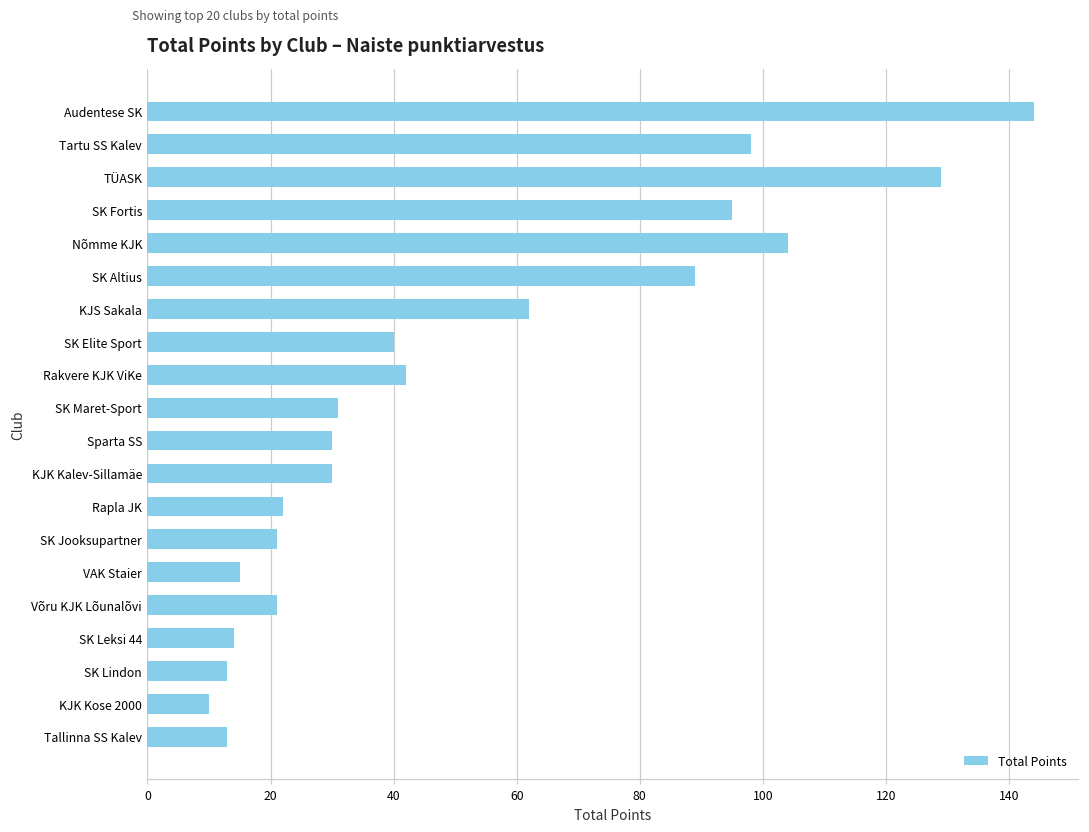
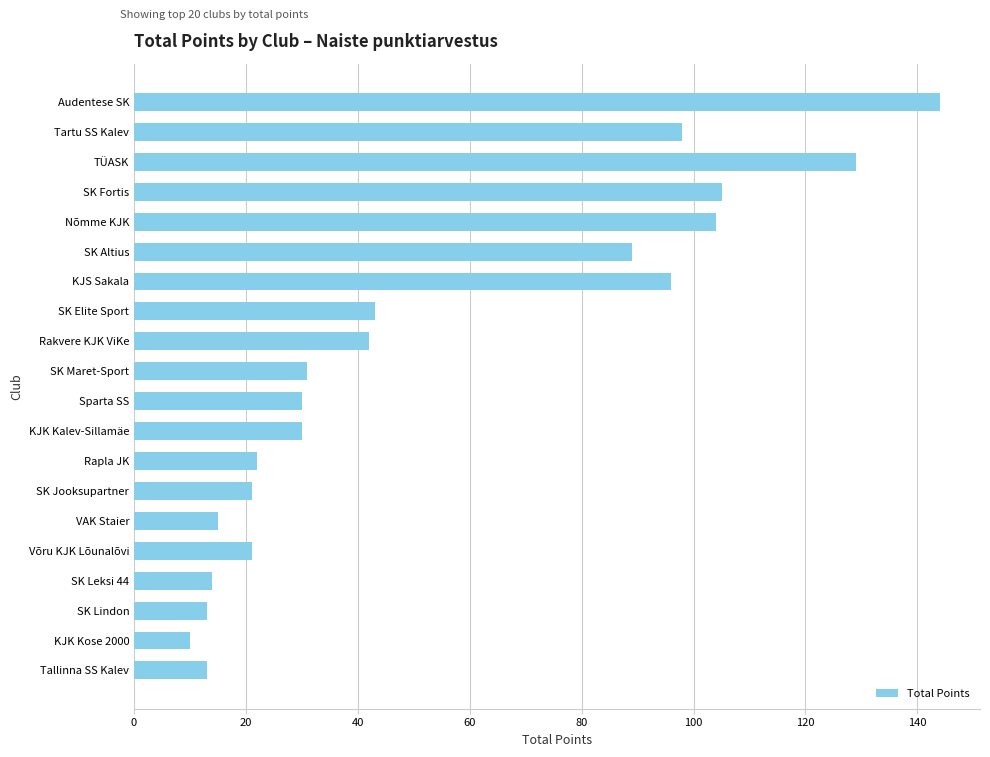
  {
    "Audentese SK": 144,
    "Tartu SS Kalev": 98,
    "TÜASK": 129,
-   "SK Fortis": 95,
+   "SK Fortis": 105,
    "Nõmme KJK": 104,
    "SK Altius": 89,
-   "KJS Sakala": 62,
-   "SK Elite Sport": 40,
+   "KJS Sakala": 96,
+   "SK Elite Sport": 43,
    "Rakvere KJK ViKe": 42,
    "SK Maret-Sport": 31,
    "Sparta SS": 30,
    "KJK Kalev-Sillamäe": 30,
    "Rapla JK": 22,
    "SK Jooksupartner": 21,
    "VAK Staier": 15,
    "Võru KJK Lõunalõvi": 21,
    "SK Leksi 44": 14,
    "SK Lindon": 13,
    "KJK Kose 2000": 10,
    "Tallinna SS Kalev": 13
  }
